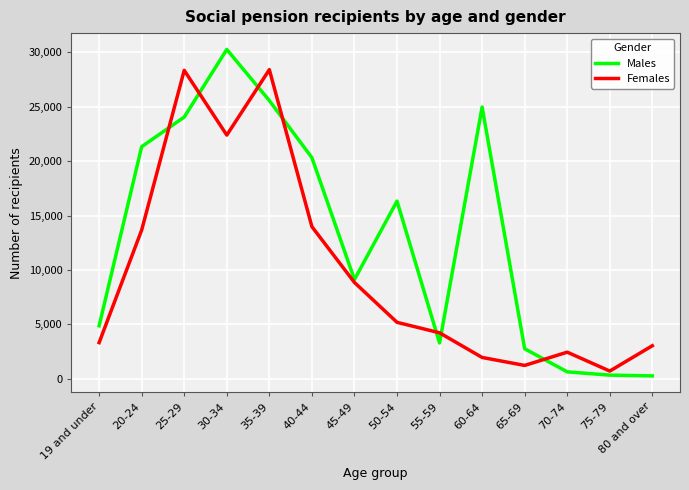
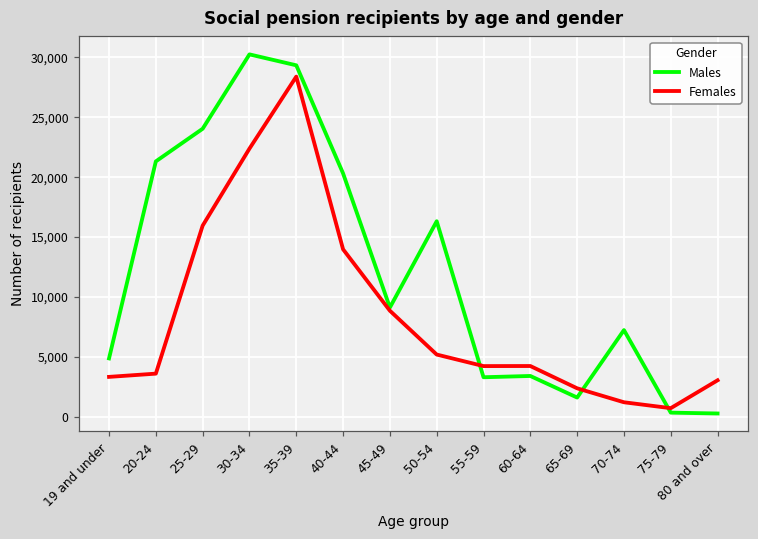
  {
    "Males": {
      "19 and under": "4,900",
      "20-24": "21,300",
      "25-29": "24,000",
      "30-34": "30,300",
-     "35-39": "25,600",
+     "35-39": "29,300",
      "40-44": "20,300",
      "45-49": "9,100",
      "50-54": "16,300",
      "55-59": "3,300",
-     "60-64": "25,000",
-     "65-69": "2,800",
-     "70-74": "600",
+     "60-64": "3,400",
+     "65-69": "1,600",
+     "70-74": "7,200",
      "75-79": "300",
      "80 and over": "300"
    },
    "Females": {
      "19 and under": "3,300",
-     "20-24": "13,700",
-     "25-29": "28,300",
+     "20-24": "3,600",
+     "25-29": "16,000",
      "30-34": "22,400",
      "35-39": "28,400",
      "40-44": "14,000",
      "45-49": "8,900",
      "50-54": "5,200",
      "55-59": "4,200",
-     "60-64": "2,000",
-     "65-69": "1,200",
-     "70-74": "2,500",
+     "60-64": "4,200",
+     "65-69": "2,400",
+     "70-74": "1,200",
      "75-79": "700",
      "80 and over": "3,000"
    }
  }
